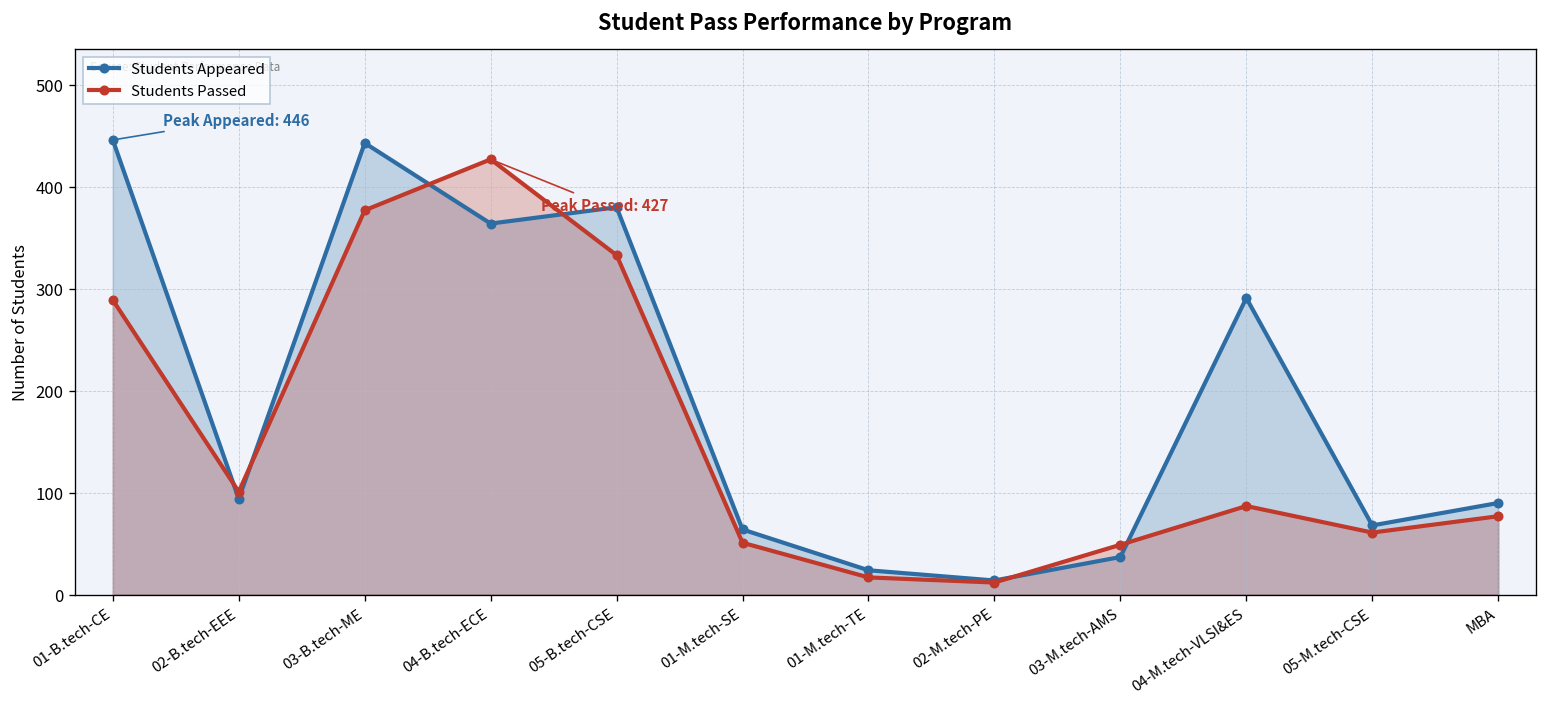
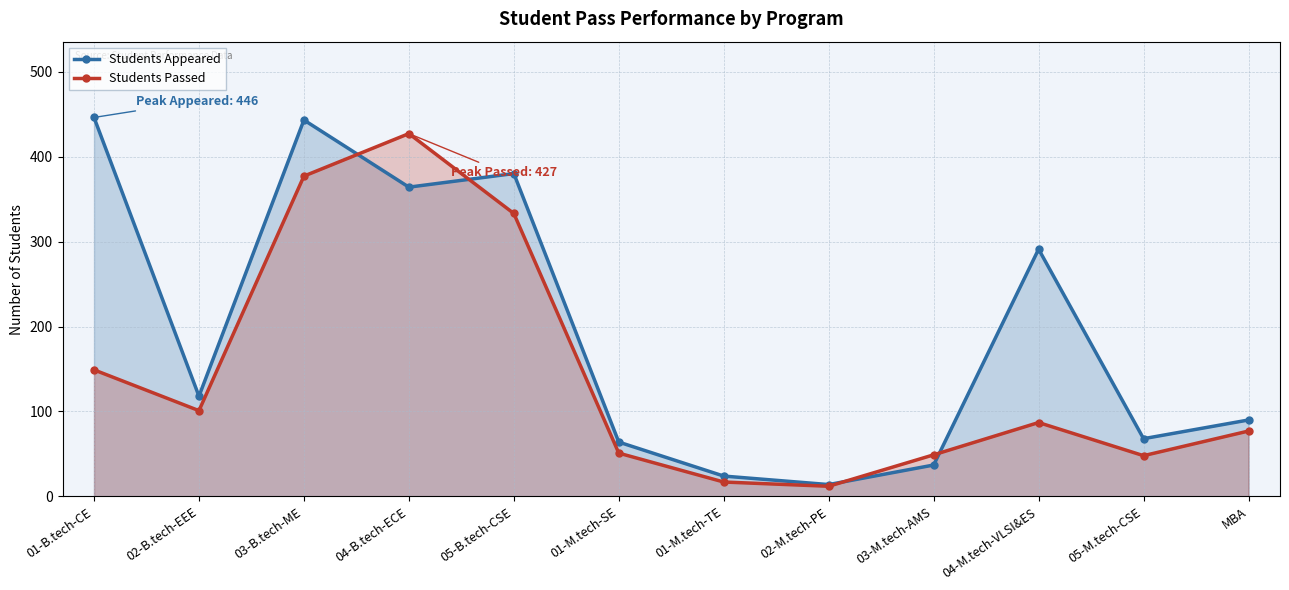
  {
    "Students Appeared": {
-     "02-B.tech-EEE": 90,
+     "02-B.tech-EEE": 120,
      "03-B.tech-ME": 440,
      "04-B.tech-ECE": 360,
      "01-M.tech-SE": 60,
      "01-M.tech-TE": 20,
      "03-M.tech-AMS": 40,
      "04-M.tech-VLSI&ES": 290,
      "05-M.tech-CSE": 70,
      "MBA": 90
    },
    "Students Passed": {
-     "01-B.tech-CE": 290,
+     "01-B.tech-CE": 150,
      "02-B.tech-EEE": 100,
      "03-B.tech-ME": 380,
      "04-B.tech-ECE": 430,
      "05-B.tech-CSE": 330,
      "01-M.tech-SE": 50,
      "01-M.tech-TE": 20,
      "03-M.tech-AMS": 50,
      "04-M.tech-VLSI&ES": 90,
-     "05-M.tech-CSE": 60,
+     "05-M.tech-CSE": 50,
      "MBA": 80
    }
  }
